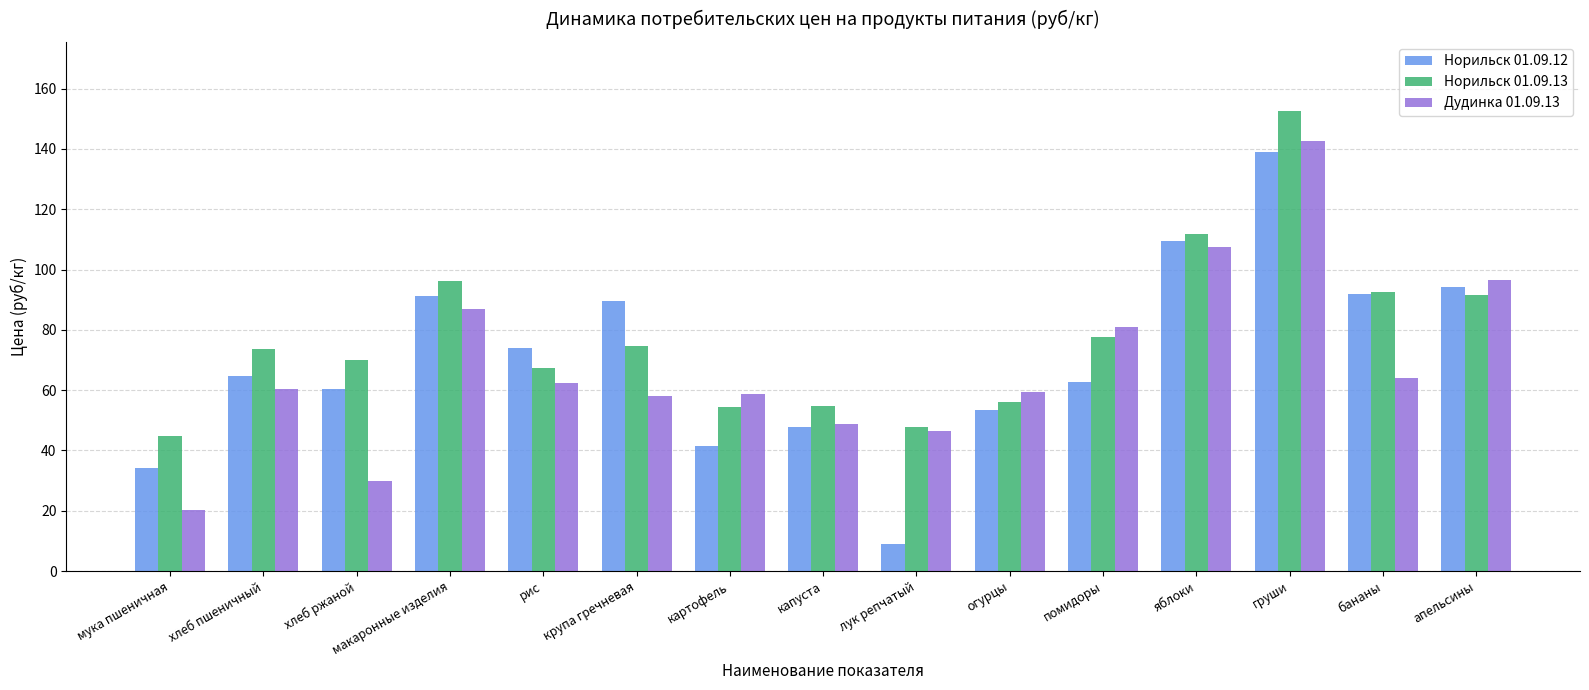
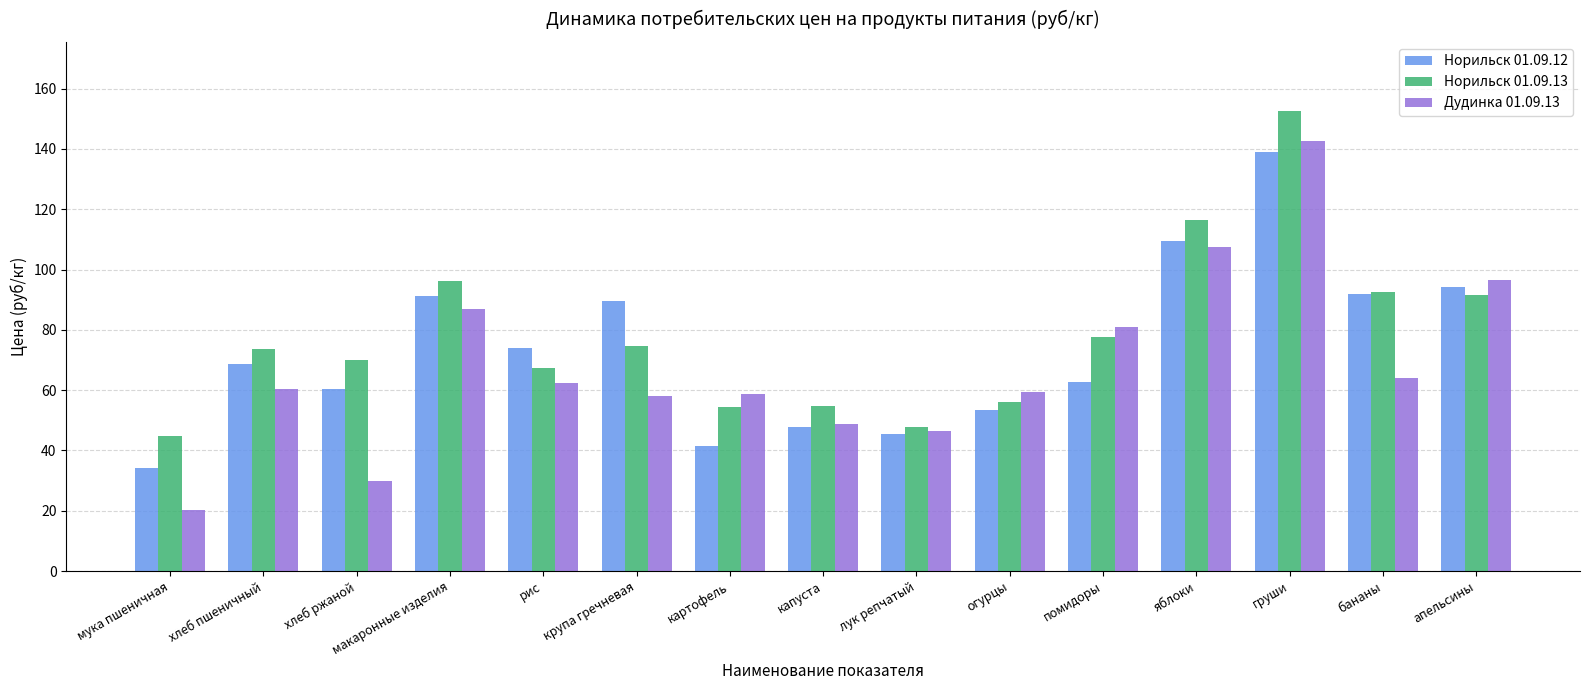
  {
    "Норильск 01.09.12": {
      "мука пшеничная": 34,
-     "хлеб пшеничный": 65,
+     "хлеб пшеничный": 69,
      "хлеб ржаной": 61,
      "макаронные изделия": 91,
      "рис": 74,
      "крупа гречневая": 90,
      "картофель": 42,
      "капуста": 48,
-     "лук репчатый": 9,
+     "лук репчатый": 45,
      "огурцы": 53,
      "помидоры": 63,
      "яблоки": 110,
      "груши": 139,
      "бананы": 92,
      "апельсины": 94
    },
    "Норильск 01.09.13": {
      "мука пшеничная": 45,
      "хлеб пшеничный": 74,
      "хлеб ржаной": 70,
      "макаронные изделия": 96,
      "рис": 67,
      "крупа гречневая": 75,
      "картофель": 54,
      "капуста": 55,
      "лук репчатый": 48,
      "огурцы": 56,
      "помидоры": 78,
-     "яблоки": 112,
+     "яблоки": 117,
      "груши": 153,
      "бананы": 92,
      "апельсины": 92
    },
    "Дудинка 01.09.13": {
      "мука пшеничная": 20,
      "хлеб пшеничный": 61,
      "хлеб ржаной": 30,
      "макаронные изделия": 87,
      "рис": 62,
      "крупа гречневая": 58,
      "картофель": 59,
      "капуста": 49,
      "лук репчатый": 46,
      "огурцы": 59,
      "помидоры": 81,
      "яблоки": 108,
      "груши": 143,
      "бананы": 64,
      "апельсины": 97
    }
  }
